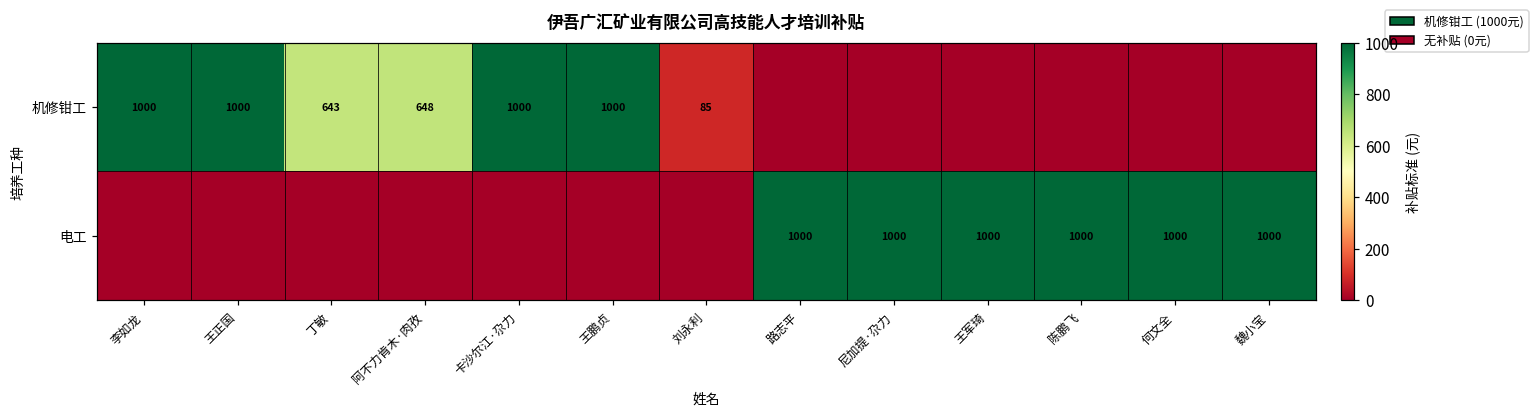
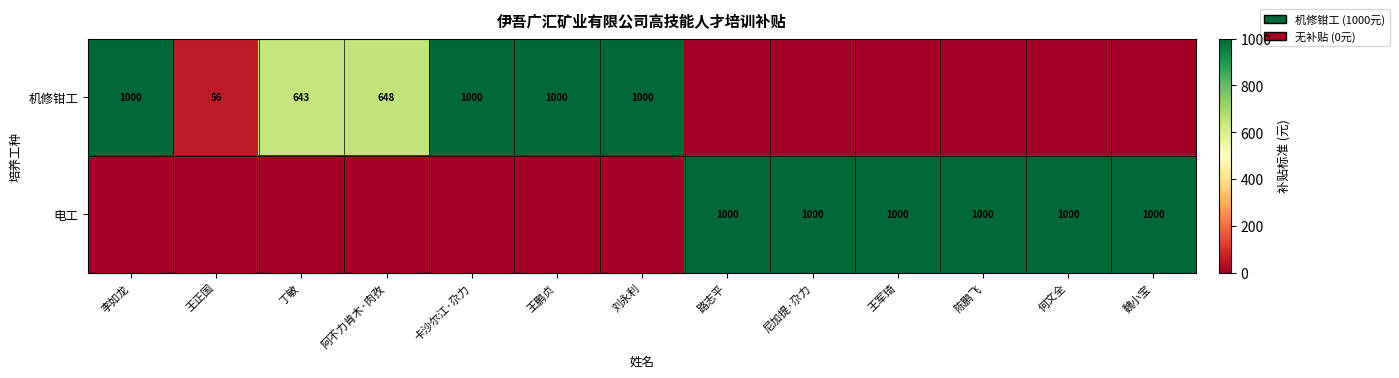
  {
    "机修钳工": {
      "李如龙": 1000,
-     "王正国": 1000,
+     "王正国": 56,
      "丁敏": 643,
      "阿不力肯木·肉孜": 648,
      "卡沙尔江·尕力": 1000,
      "王鹏贞": 1000,
-     "刘永利": 85
+     "刘永利": 1000
    },
    "电工": {
      "路志平": 1000,
      "尼加提·尕力": 1000,
      "王军琦": 1000,
      "陈鹏飞": 1000,
      "何文全": 1000,
      "魏小宝": 1000
    }
  }
